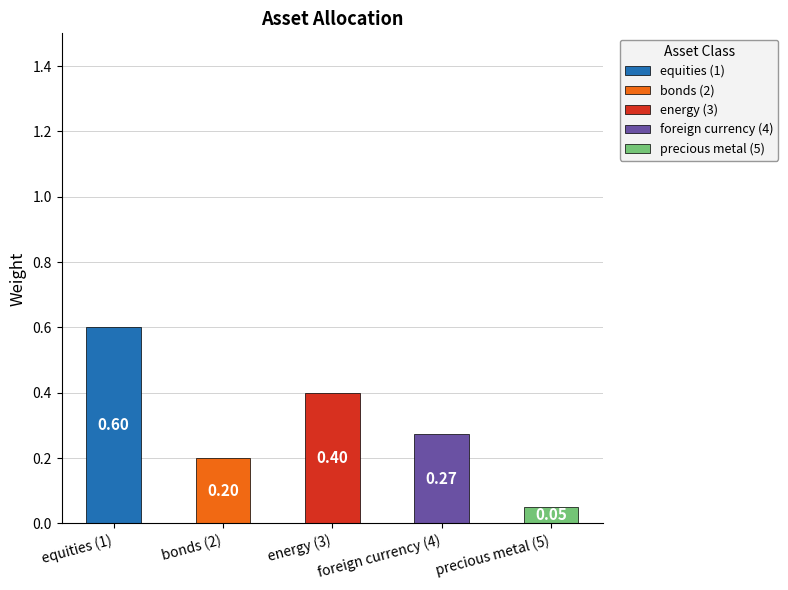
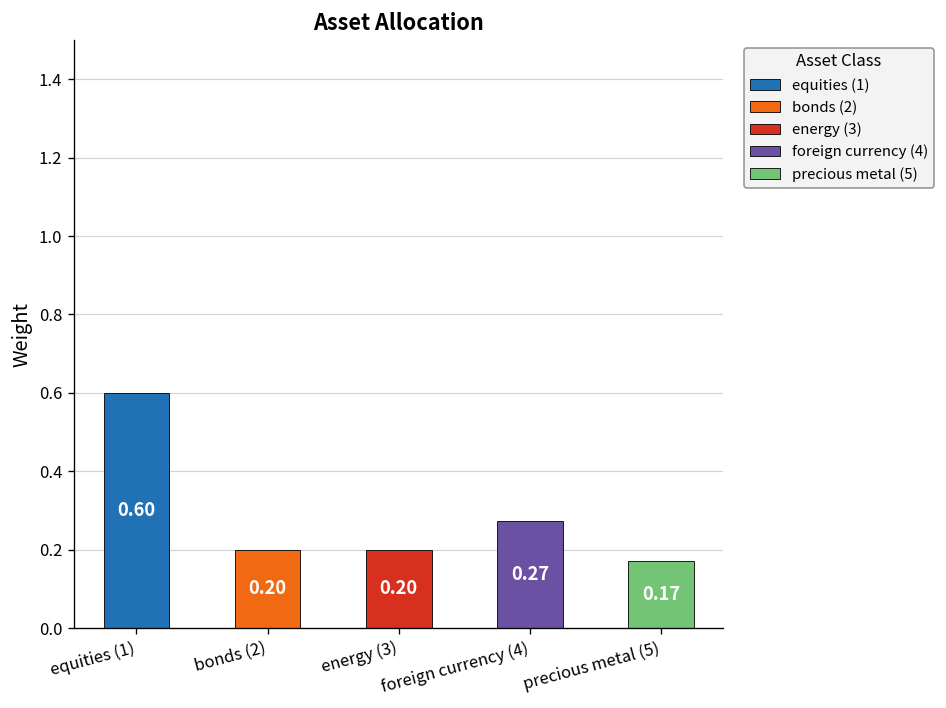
  {
    "equities (1)": 0.60,
    "bonds (2)": 0.20,
-   "energy (3)": 0.40,
+   "energy (3)": 0.20,
    "foreign currency (4)": 0.27,
-   "precious metal (5)": 0.05
+   "precious metal (5)": 0.17
  }
